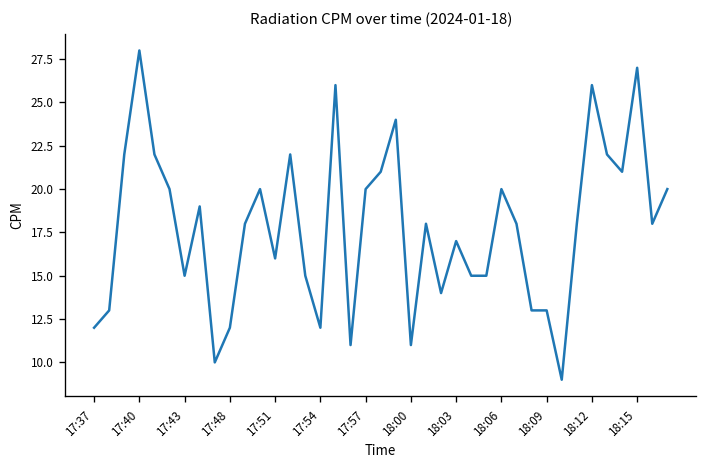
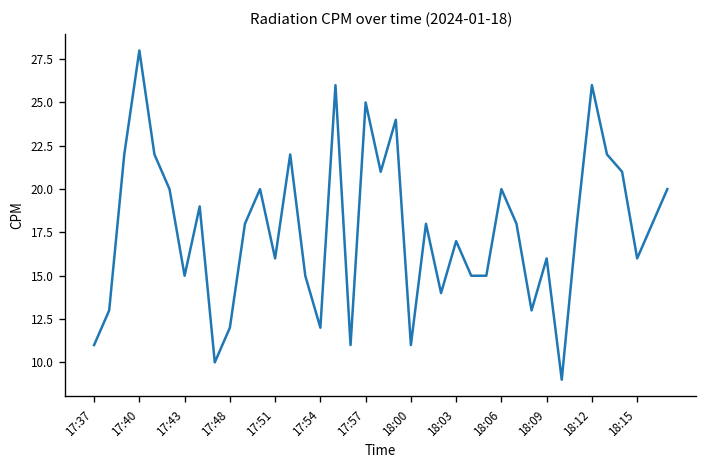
  {
-   "17:37": 12,
+   "17:37": 11,
    "17:40": 28,
    "17:43": 15,
    "17:48": 12,
    "17:51": 16,
    "17:54": 12,
-   "17:57": 20,
+   "17:57": 25,
    "18:00": 11,
    "18:03": 17,
    "18:06": 20,
-   "18:09": 13,
+   "18:09": 16,
    "18:12": 26,
-   "18:15": 27
+   "18:15": 16
  }
